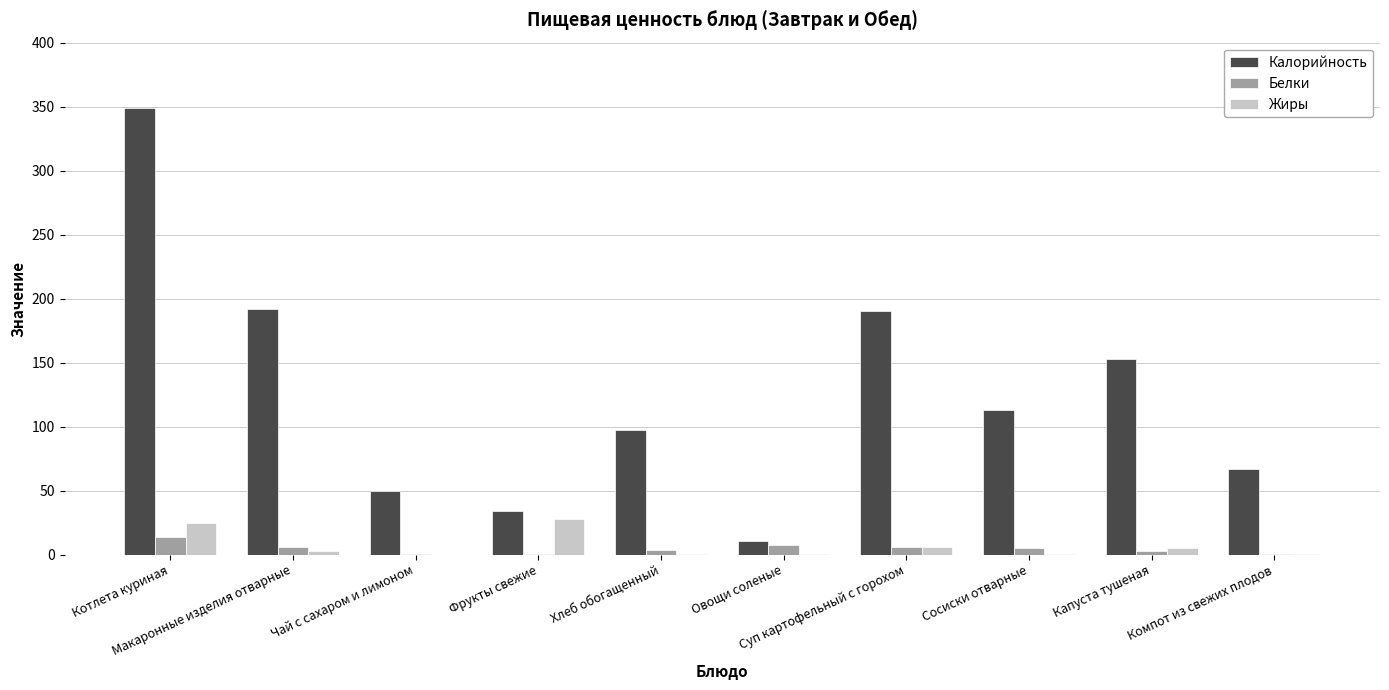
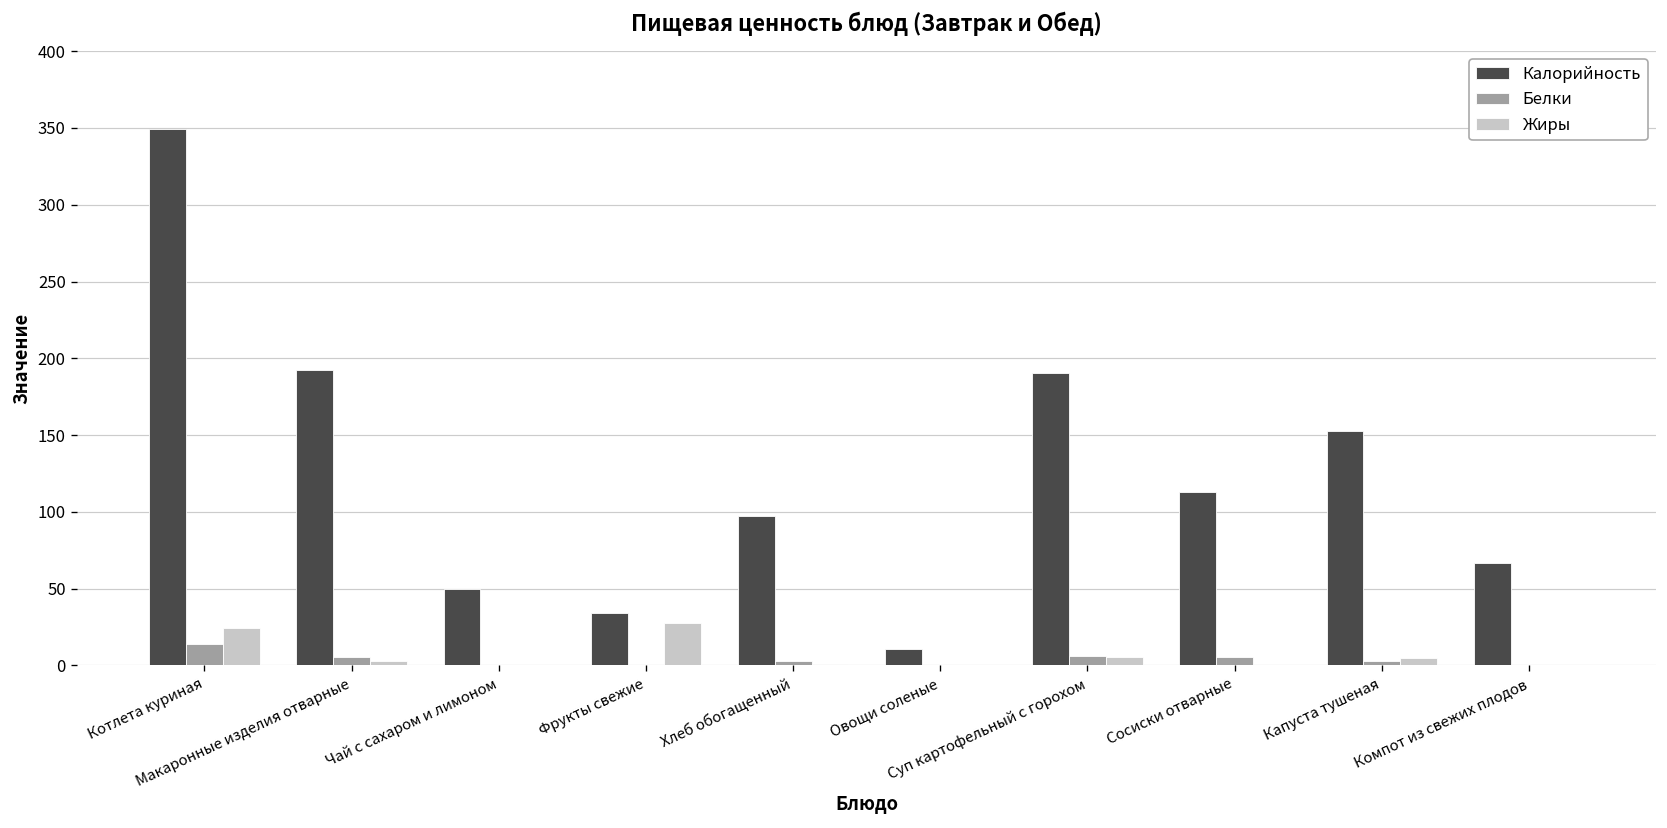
  {
    "Калорийность": {
      "Котлета куриная": 349,
      "Макаронные изделия отварные": 192,
      "Чай с сахаром и лимоном": 50,
      "Фрукты свежие": 34,
      "Хлеб обогащенный": 97,
      "Овощи соленые": 11,
      "Суп картофельный с горохом": 190,
      "Сосиски отварные": 113,
      "Капуста тушеная": 153,
      "Компот из свежих плодов": 67
    },
    "Белки": {
      "Котлета куриная": 14,
      "Макаронные изделия отварные": 6,
      "Хлеб обогащенный": 3,
-     "Овощи соленые": 7,
+     "Овощи соленые": 1,
      "Суп картофельный с горохом": 6,
      "Сосиски отварные": 5,
      "Капуста тушеная": 3
    },
    "Жиры": {
      "Котлета куриная": 24,
      "Макаронные изделия отварные": 3,
      "Фрукты свежие": 28,
      "Суп картофельный с горохом": 6,
      "Капуста тушеная": 5
    }
  }
